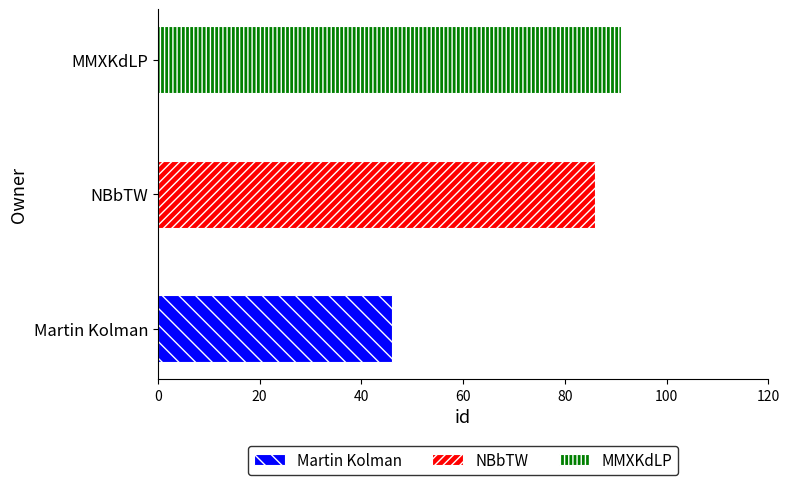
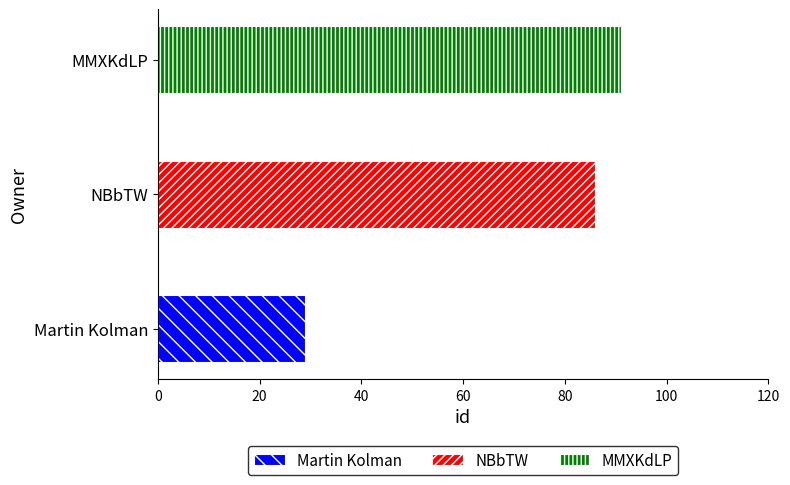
  {
    "MMXKdLP": 91,
    "NBbTW": 86,
-   "Martin Kolman": 46
+   "Martin Kolman": 29
  }
